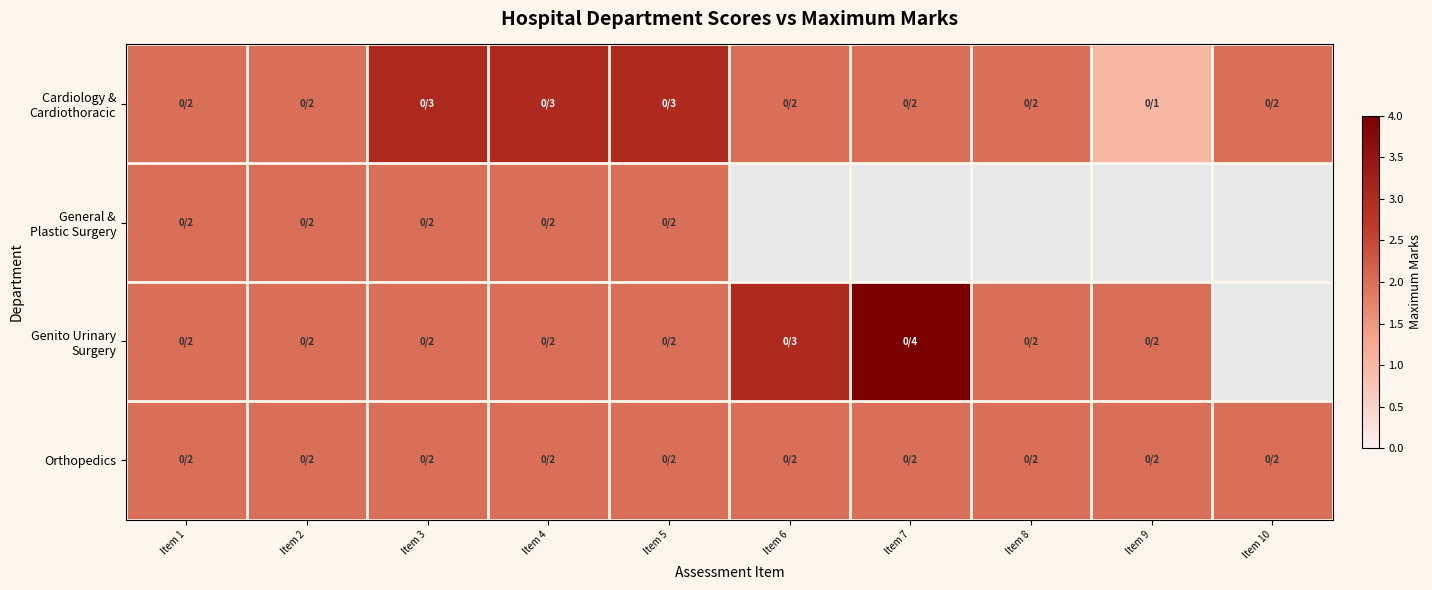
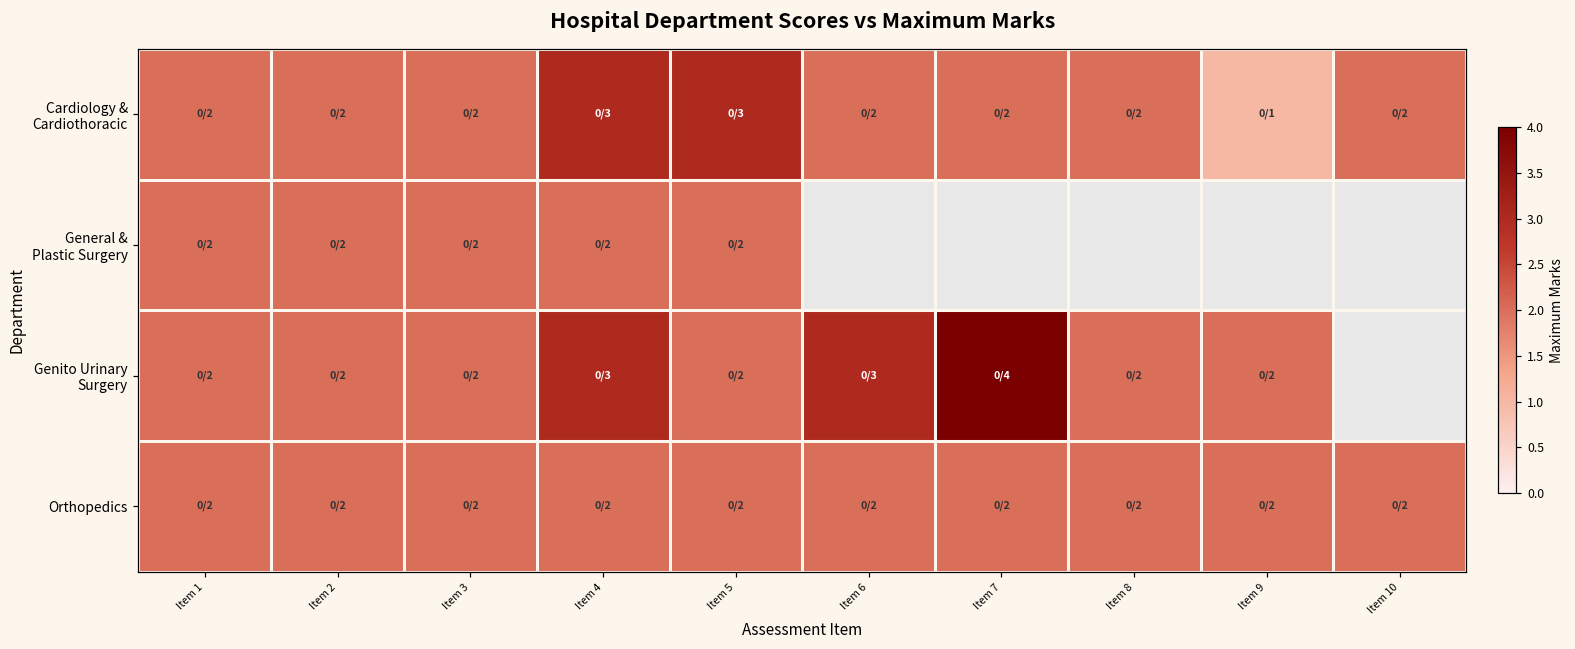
  {
    "Cardiology & Cardiothoracic": {
-     "Item 3": 3
+     "Item 3": 2
    },
    "Genito Urinary Surgery": {
-     "Item 4": 2
+     "Item 4": 3
    }
  }
